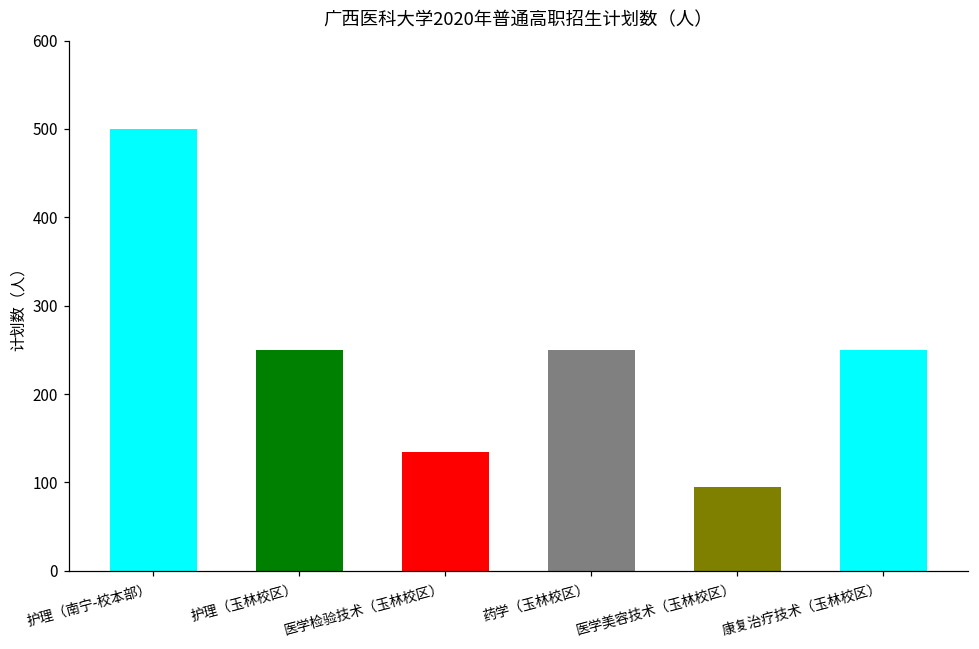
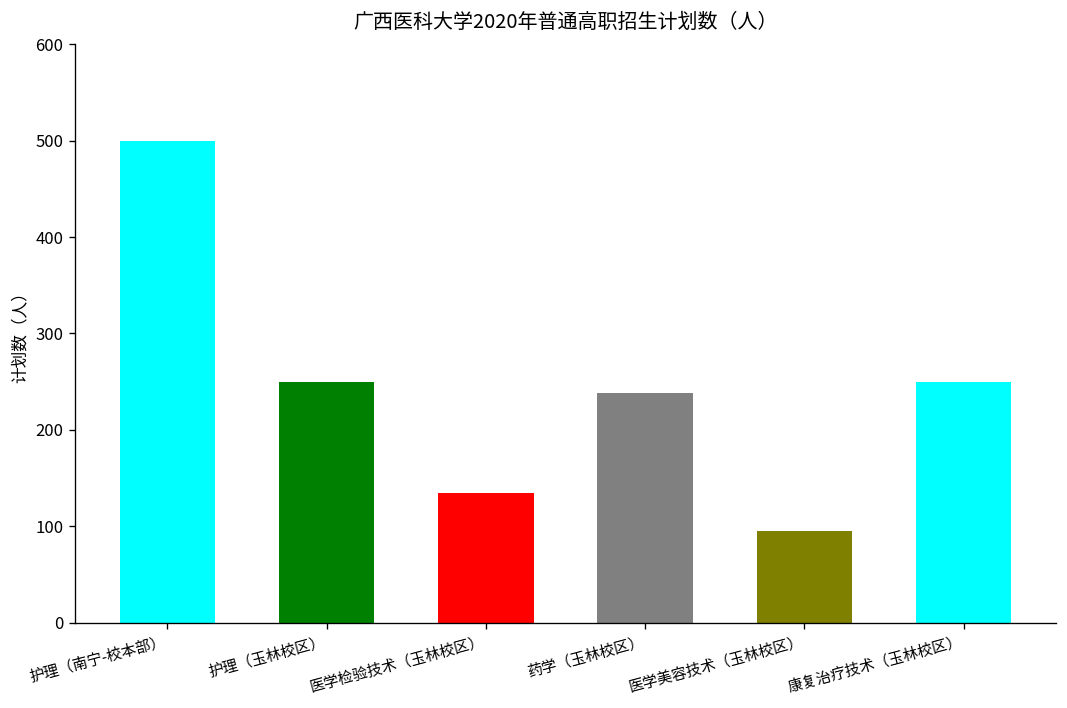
  {
    "护理（南宁-校本部）": 500,
    "护理（玉林校区）": 250,
    "医学检验技术（玉林校区）": 130,
-   "药学（玉林校区）": 250,
+   "药学（玉林校区）": 240,
    "医学美容技术（玉林校区）": 100,
    "康复治疗技术（玉林校区）": 250
  }
